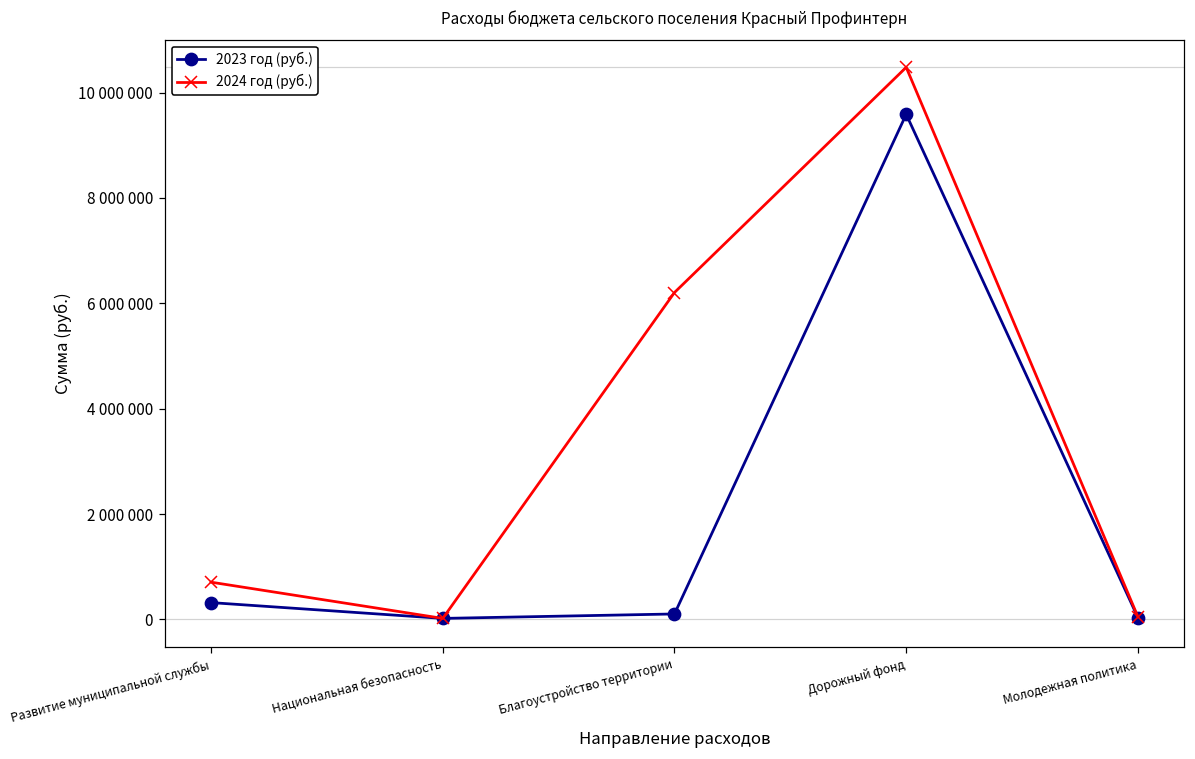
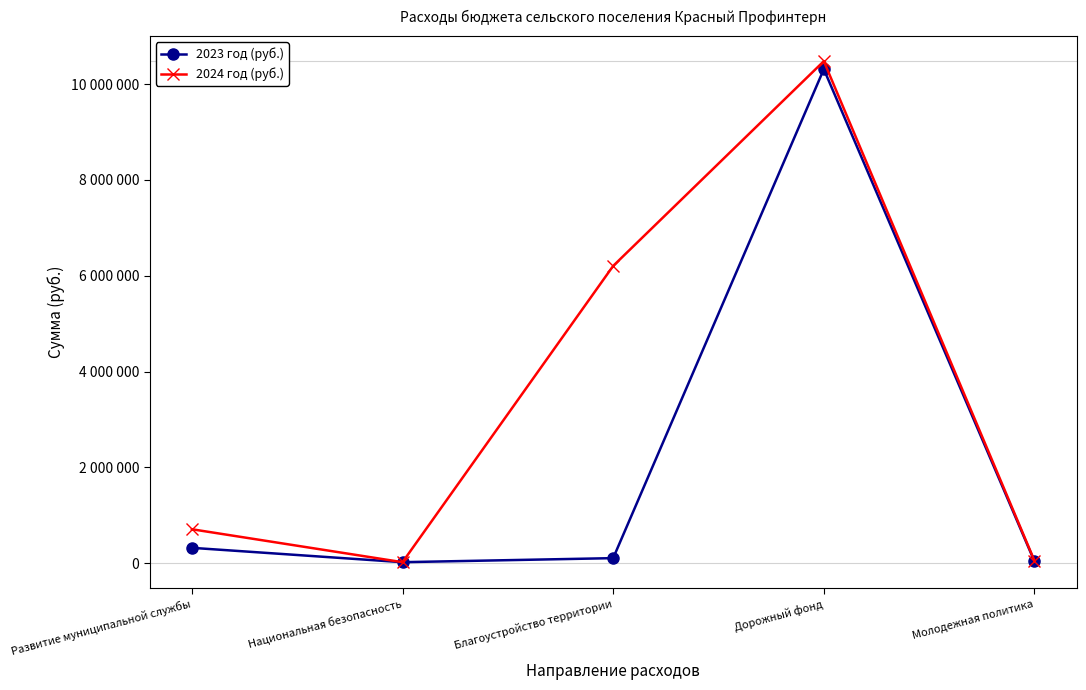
  {
    "2023 год (руб.)": {
      "Развитие муниципальной службы": 300000,
      "Благоустройство территории": 100000,
-     "Дорожный фонд": 9600000
+     "Дорожный фонд": 10300000
    },
    "2024 год (руб.)": {
      "Развитие муниципальной службы": 700000,
      "Благоустройство территории": 6200000,
      "Дорожный фонд": 10500000
    }
  }
